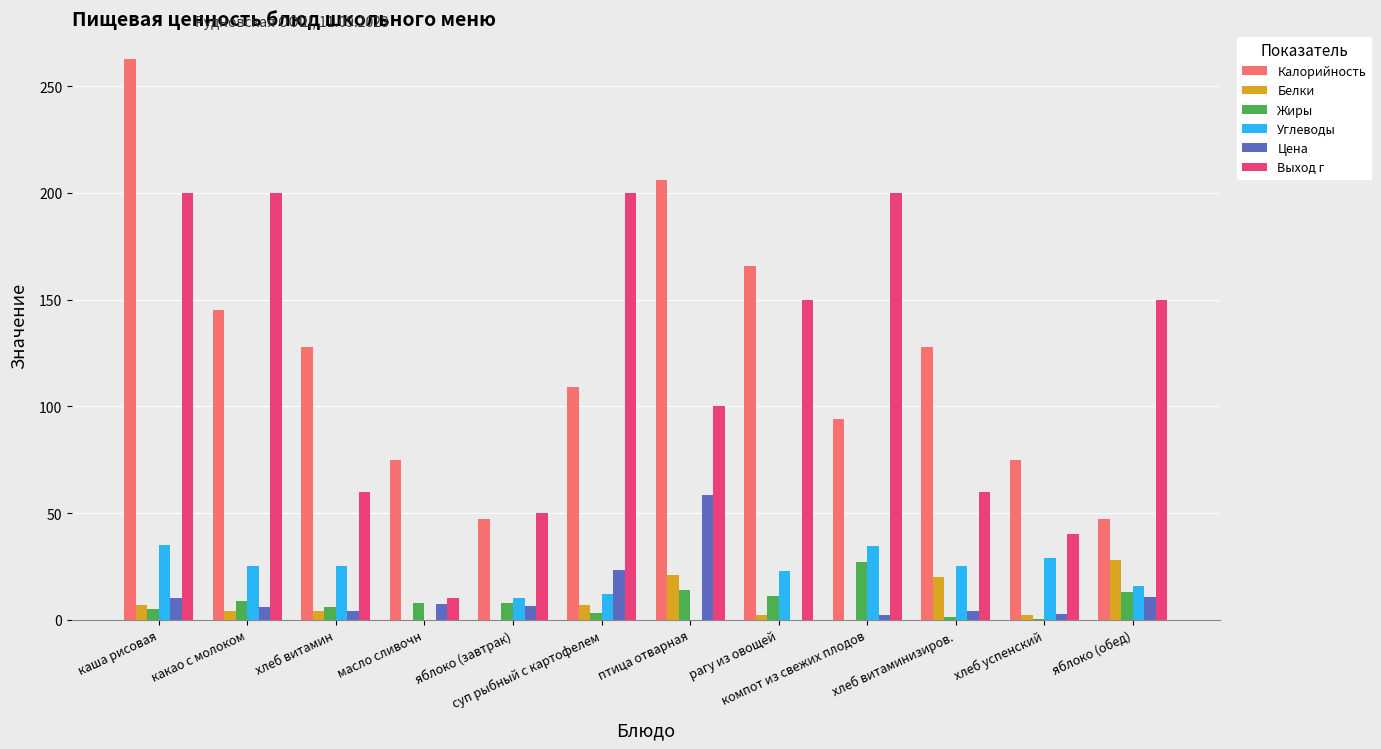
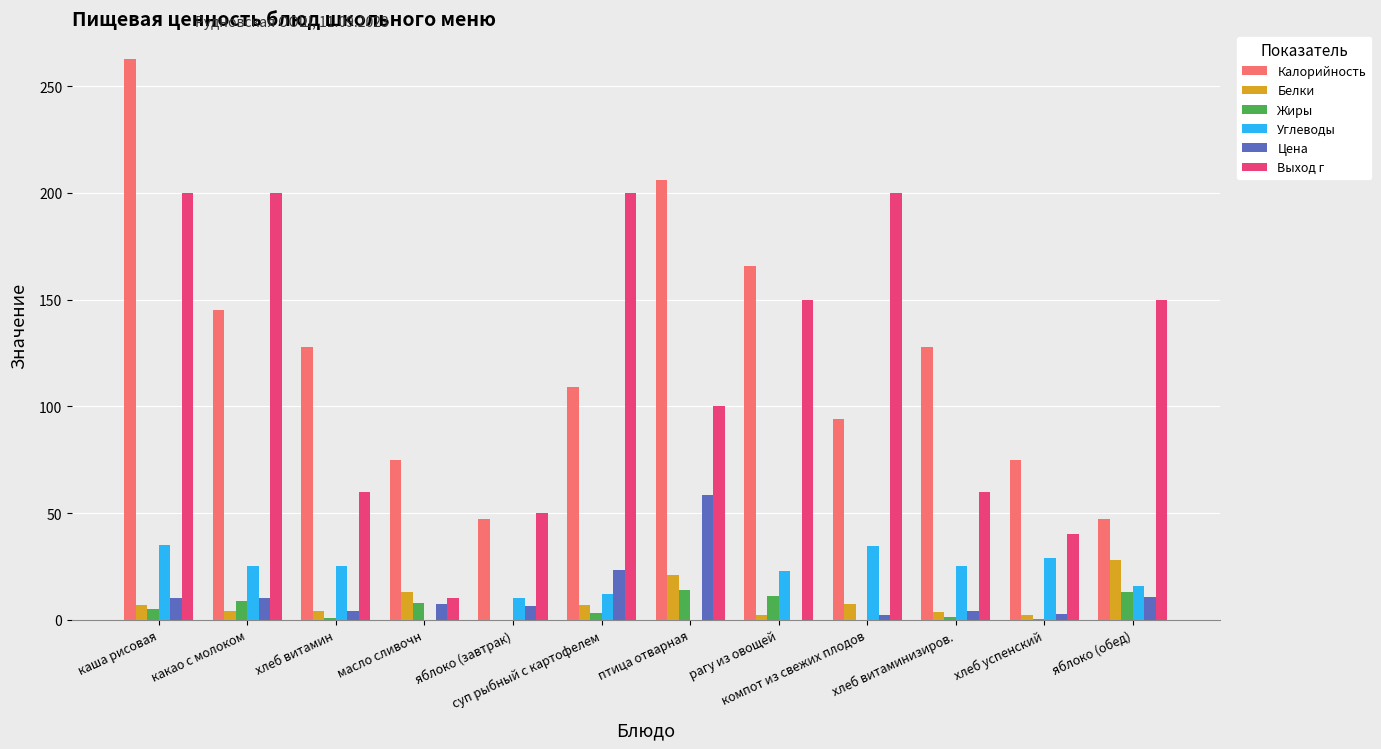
  {
    "Белки": {
      "каша рисовая": 7,
      "какао с молоком": 4,
      "хлеб витамин": 4,
-     "масло сливочн": 0,
+     "масло сливочн": 13,
      "яблоко (завтрак)": 0,
      "суп рыбный с картофелем": 7,
      "птица отварная": 21,
      "рагу из овощей": 2,
-     "компот из свежих плодов": 0,
-     "хлеб витаминизиров.": 20,
+     "компот из свежих плодов": 7,
+     "хлеб витаминизиров.": 4,
      "хлеб успенский": 2,
      "яблоко (обед)": 28
    },
    "Жиры": {
      "каша рисовая": 5,
      "какао с молоком": 9,
-     "хлеб витамин": 6,
+     "хлеб витамин": 1,
      "масло сливочн": 8,
-     "яблоко (завтрак)": 8,
+     "яблоко (завтрак)": 0,
      "суп рыбный с картофелем": 3,
      "птица отварная": 14,
      "рагу из овощей": 11,
-     "компот из свежих плодов": 27,
+     "компот из свежих плодов": 0,
      "хлеб витаминизиров.": 1,
      "яблоко (обед)": 13
    },
    "Углеводы": {
      "каша рисовая": 35,
      "какао с молоком": 25,
      "хлеб витамин": 25,
      "масло сливочн": 0,
      "яблоко (завтрак)": 10,
      "суп рыбный с картофелем": 12,
      "птица отварная": 0,
      "рагу из овощей": 23,
      "компот из свежих плодов": 35,
      "хлеб витаминизиров.": 25,
      "хлеб успенский": 29,
      "яблоко (обед)": 16
    },
    "Цена": {
      "каша рисовая": 10,
-     "какао с молоком": 6,
+     "какао с молоком": 10,
      "хлеб витамин": 4,
      "масло сливочн": 7,
      "яблоко (завтрак)": 6,
      "суп рыбный с картофелем": 23,
      "птица отварная": 59,
      "рагу из овощей": 0,
      "компот из свежих плодов": 2,
      "хлеб витаминизиров.": 4,
      "хлеб успенский": 3,
      "яблоко (обед)": 11
    }
  }
